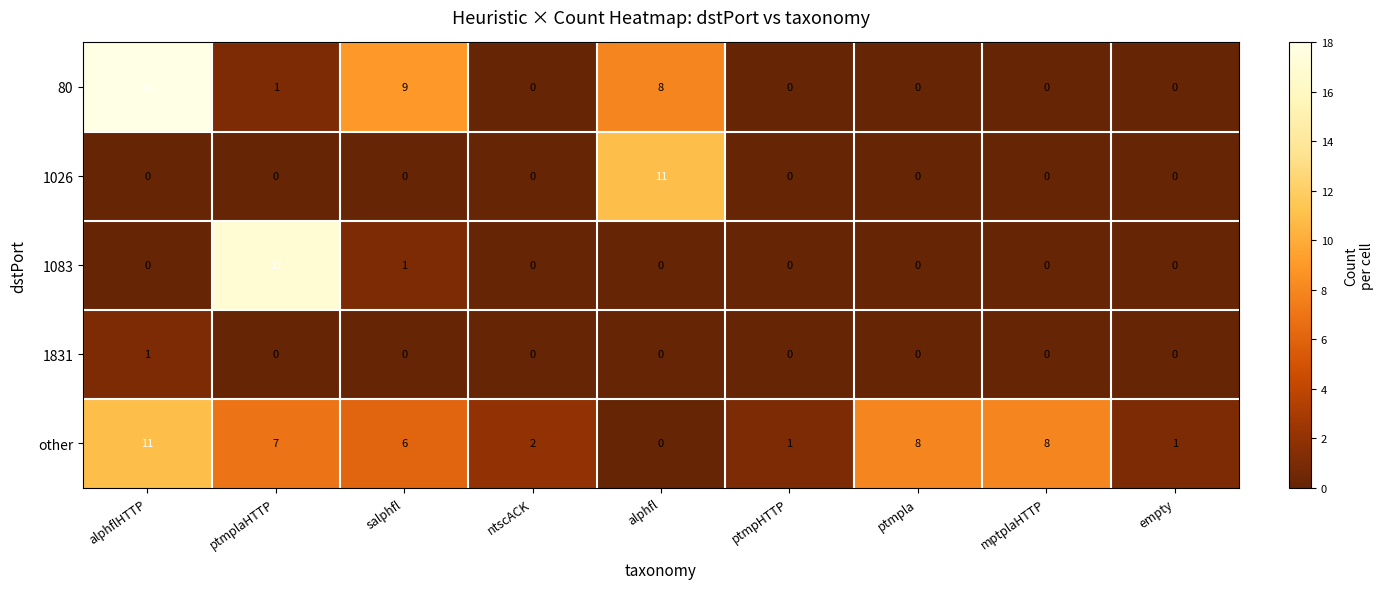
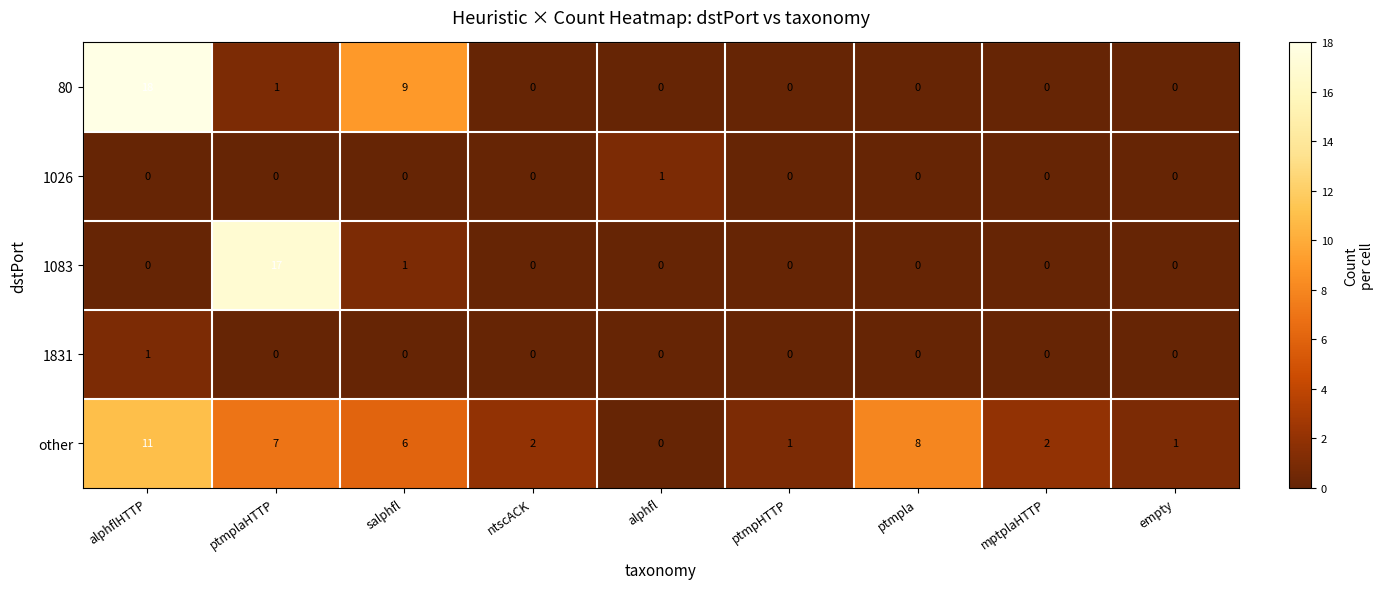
  {
    "80": {
      "ptmplaHTTP": 1,
      "salphfl": 9,
      "ntscACK": 0,
-     "alphfl": 8,
+     "alphfl": 0,
      "ptmpHTTP": 0,
      "ptmpla": 0,
      "mptplaHTTP": 0,
      "empty": 0
    },
    "1026": {
      "alphflHTTP": 0,
      "ptmplaHTTP": 0,
      "salphfl": 0,
      "ntscACK": 0,
-     "alphfl": 11,
+     "alphfl": 1,
      "ptmpHTTP": 0,
      "ptmpla": 0,
      "mptplaHTTP": 0,
      "empty": 0
    },
    "1083": {
      "alphflHTTP": 0,
      "salphfl": 1,
      "ntscACK": 0,
      "alphfl": 0,
      "ptmpHTTP": 0,
      "ptmpla": 0,
      "mptplaHTTP": 0,
      "empty": 0
    },
    "1831": {
      "alphflHTTP": 1,
      "ptmplaHTTP": 0,
      "salphfl": 0,
      "ntscACK": 0,
      "alphfl": 0,
      "ptmpHTTP": 0,
      "ptmpla": 0,
      "mptplaHTTP": 0,
      "empty": 0
    },
    "other": {
      "alphflHTTP": 11,
      "ptmplaHTTP": 7,
      "salphfl": 6,
      "ntscACK": 2,
      "alphfl": 0,
      "ptmpHTTP": 1,
      "ptmpla": 8,
-     "mptplaHTTP": 8,
+     "mptplaHTTP": 2,
      "empty": 1
    }
  }
